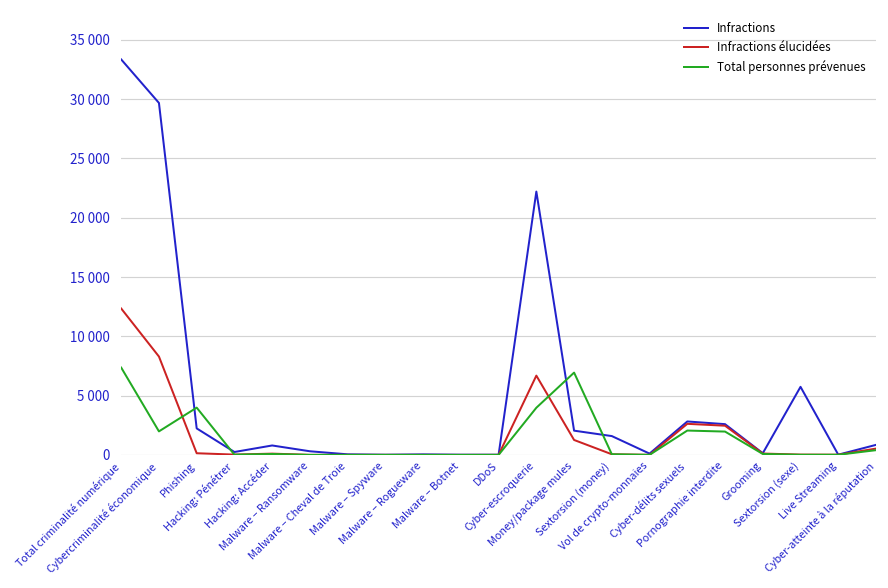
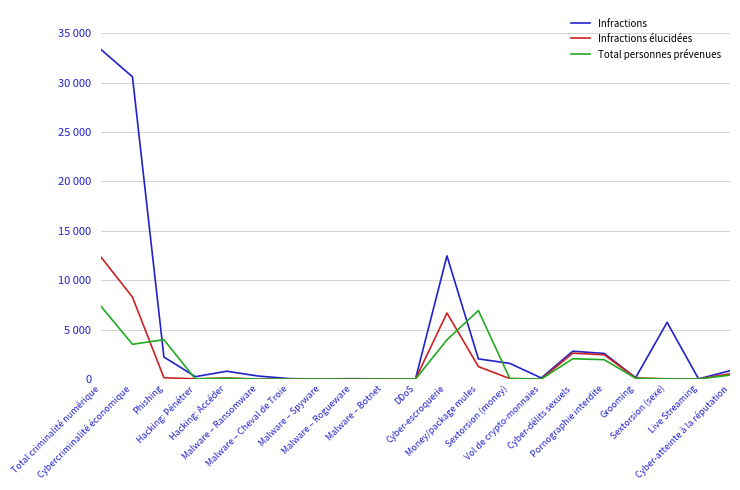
  {
    "Infractions": {
      "Total criminalité numérique": 33000,
-     "Cybercriminalité économique": 30000,
+     "Cybercriminalité économique": 31000,
      "Phishing": 2000,
      "Hacking: Accéder": 1000,
      "Malware – Ransomware": 0,
-     "Cyber-escroquerie": 22000,
+     "Cyber-escroquerie": 12000,
      "Money/package mules": 2000,
      "Sextorsion (money)": 2000,
      "Sextorsion (sexe)": 6000,
      "Cyber-atteinte à la réputation": 1000
    },
    "Infractions élucidées": {
      "Total criminalité numérique": 12000,
      "Cybercriminalité économique": 8000,
      "Phishing": 0,
      "Cyber-escroquerie": 7000,
      "Money/package mules": 1000
    },
    "Total personnes prévenues": {
      "Total criminalité numérique": 7000,
-     "Cybercriminalité économique": 2000,
+     "Cybercriminalité économique": 4000,
      "Phishing": 4000,
      "Cyber-escroquerie": 4000,
      "Money/package mules": 7000,
      "Cyber-délits sexuels": 2000,
      "Pornographie interdite": 2000
    }
  }
